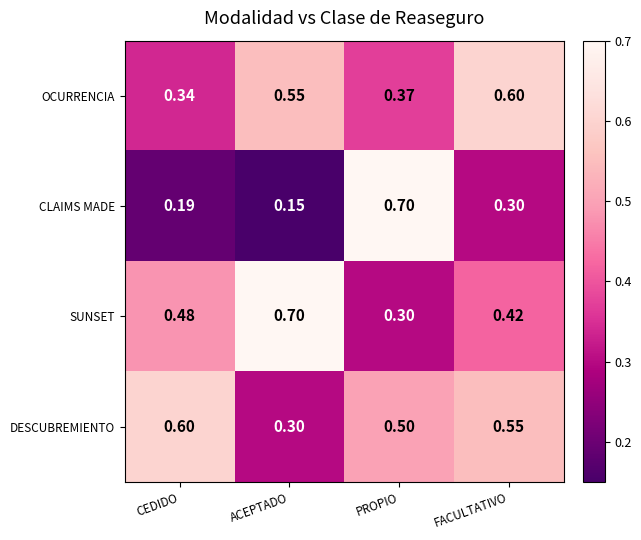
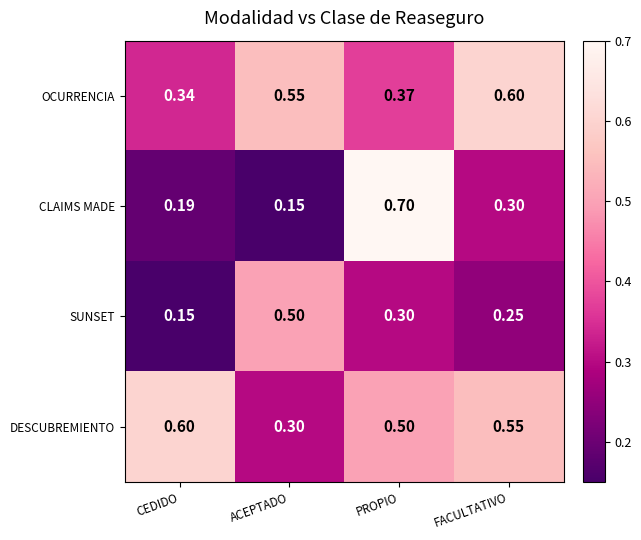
  {
    "OCURRENCIA": {
      "CEDIDO": 0.34,
      "ACEPTADO": 0.55,
      "PROPIO": 0.37,
      "FACULTATIVO": 0.60
    },
    "CLAIMS MADE": {
      "CEDIDO": 0.19,
      "ACEPTADO": 0.15,
      "PROPIO": 0.70,
      "FACULTATIVO": 0.30
    },
    "SUNSET": {
-     "CEDIDO": 0.48,
-     "ACEPTADO": 0.70,
+     "CEDIDO": 0.15,
+     "ACEPTADO": 0.50,
      "PROPIO": 0.30,
-     "FACULTATIVO": 0.42
+     "FACULTATIVO": 0.25
    },
    "DESCUBREMIENTO": {
      "CEDIDO": 0.60,
      "ACEPTADO": 0.30,
      "PROPIO": 0.50,
      "FACULTATIVO": 0.55
    }
  }
